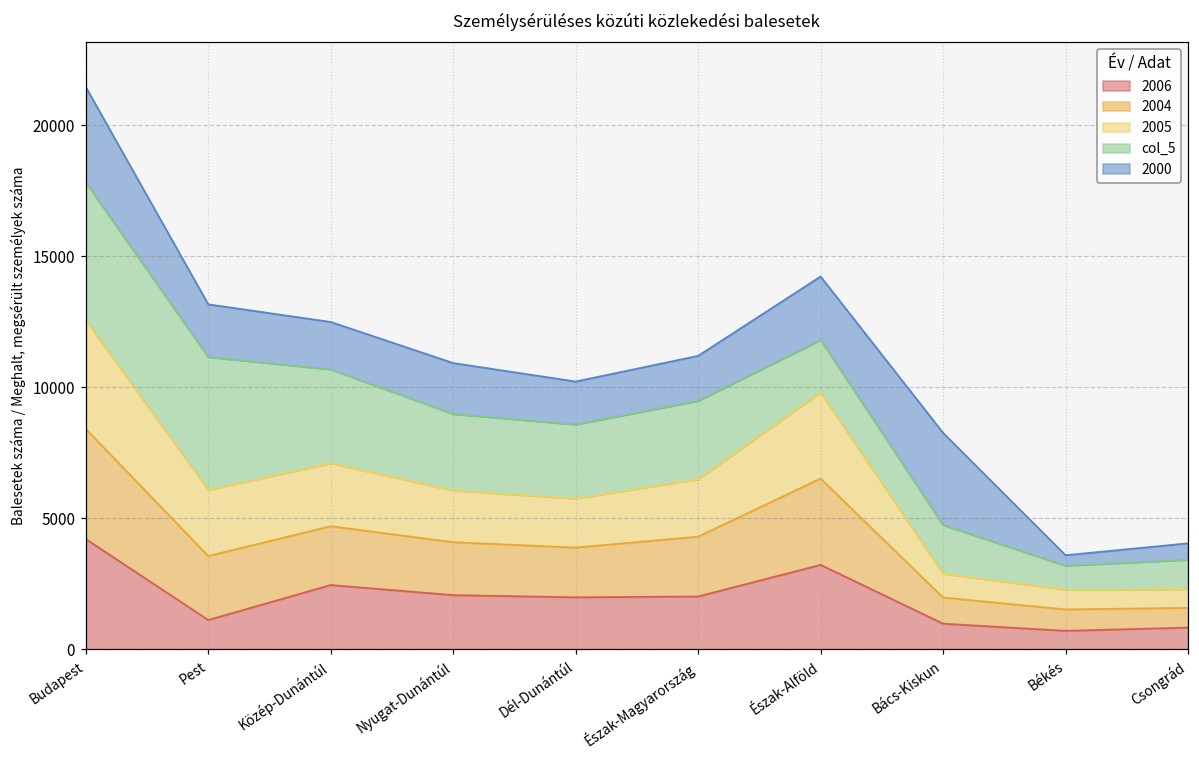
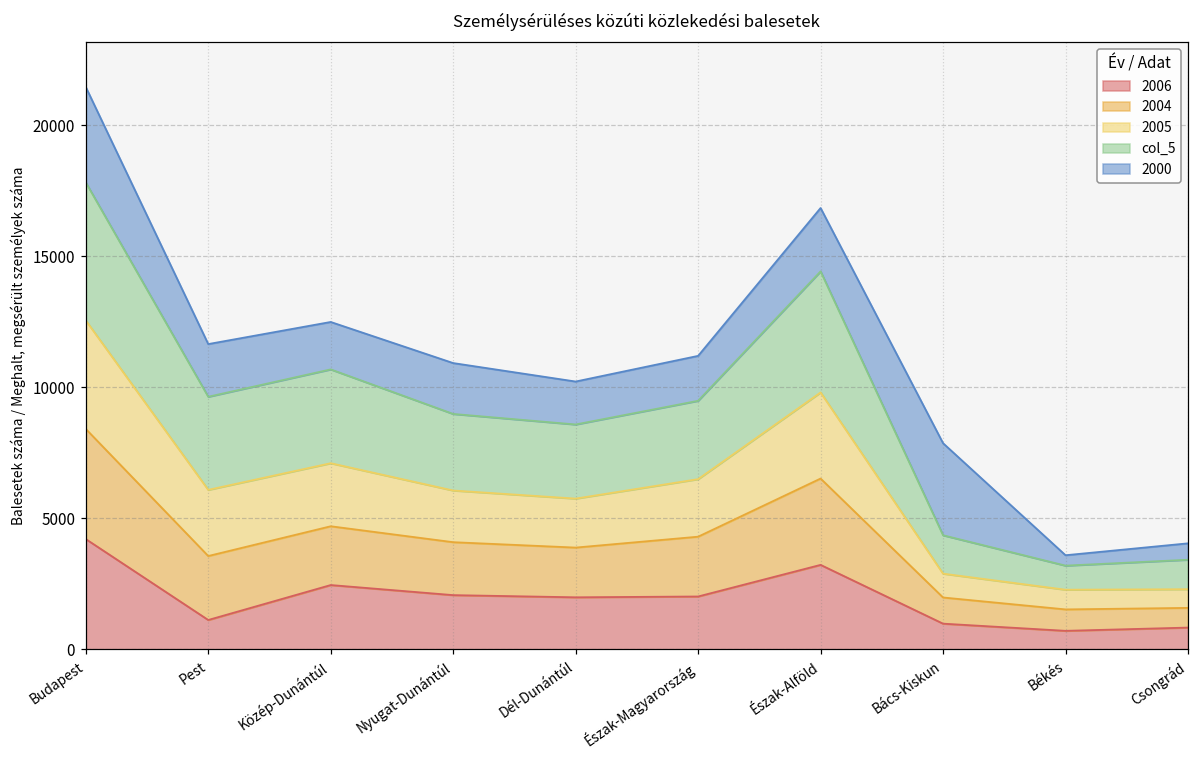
  {
    "2006": {
      "Budapest": 4200,
      "Pest": 1100,
      "Közép-Dunántúl": 2500,
      "Nyugat-Dunántúl": 2100,
      "Dél-Dunántúl": 2000,
      "Észak-Magyarország": 2000,
      "Észak-Alföld": 3200,
      "Bács-Kiskun": 1000,
      "Békés": 700,
      "Csongrád": 800
    },
    "col_5": {
      "Budapest": 5300,
-     "Pest": 5100,
+     "Pest": 3600,
      "Közép-Dunántúl": 3600,
      "Nyugat-Dunántúl": 2900,
      "Dél-Dunántúl": 2800,
      "Észak-Magyarország": 3000,
-     "Észak-Alföld": 2000,
-     "Bács-Kiskun": 1900,
+     "Észak-Alföld": 4600,
+     "Bács-Kiskun": 1500,
      "Békés": 900,
      "Csongrád": 1100
    },
    "2000": {
      "Budapest": 3600,
      "Pest": 2000,
      "Közép-Dunántúl": 1800,
      "Nyugat-Dunántúl": 1900,
      "Dél-Dunántúl": 1600,
      "Észak-Magyarország": 1700,
      "Észak-Alföld": 2400,
      "Bács-Kiskun": 3500,
      "Békés": 400,
      "Csongrád": 600
    }
  }
